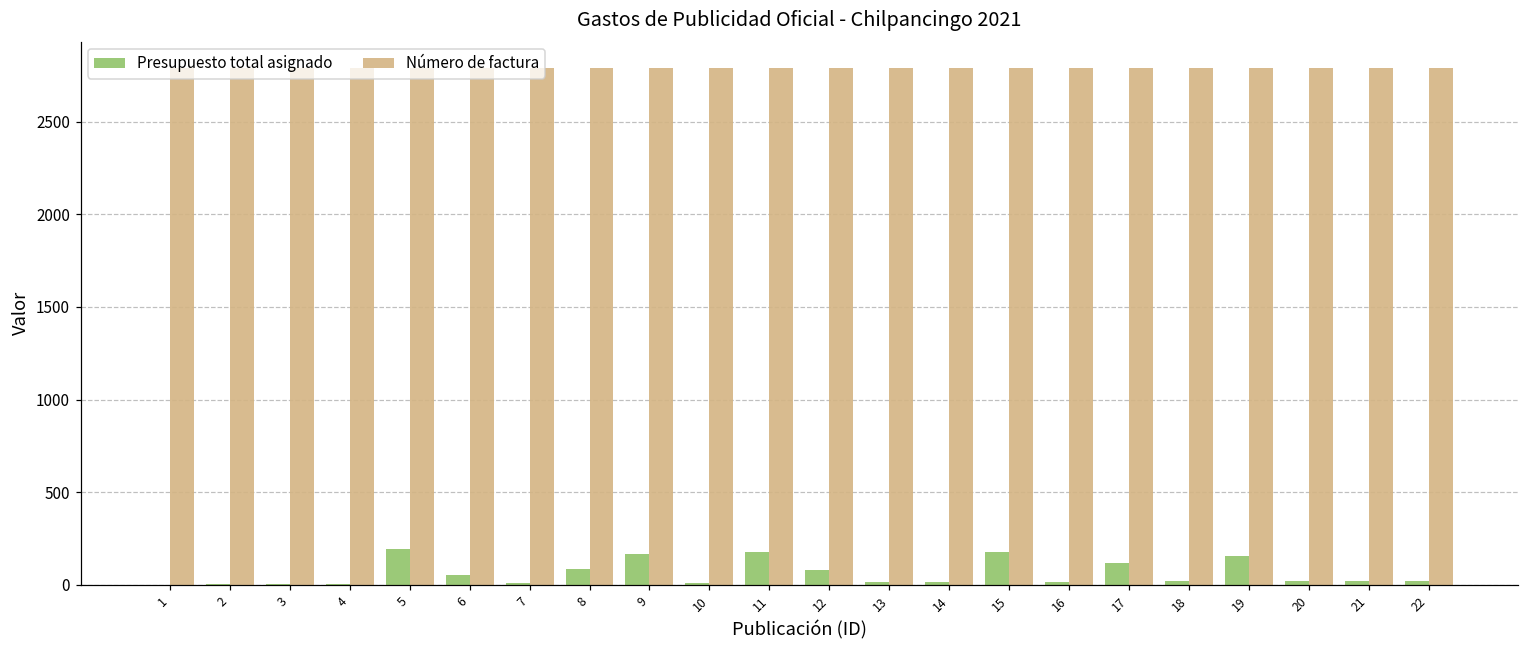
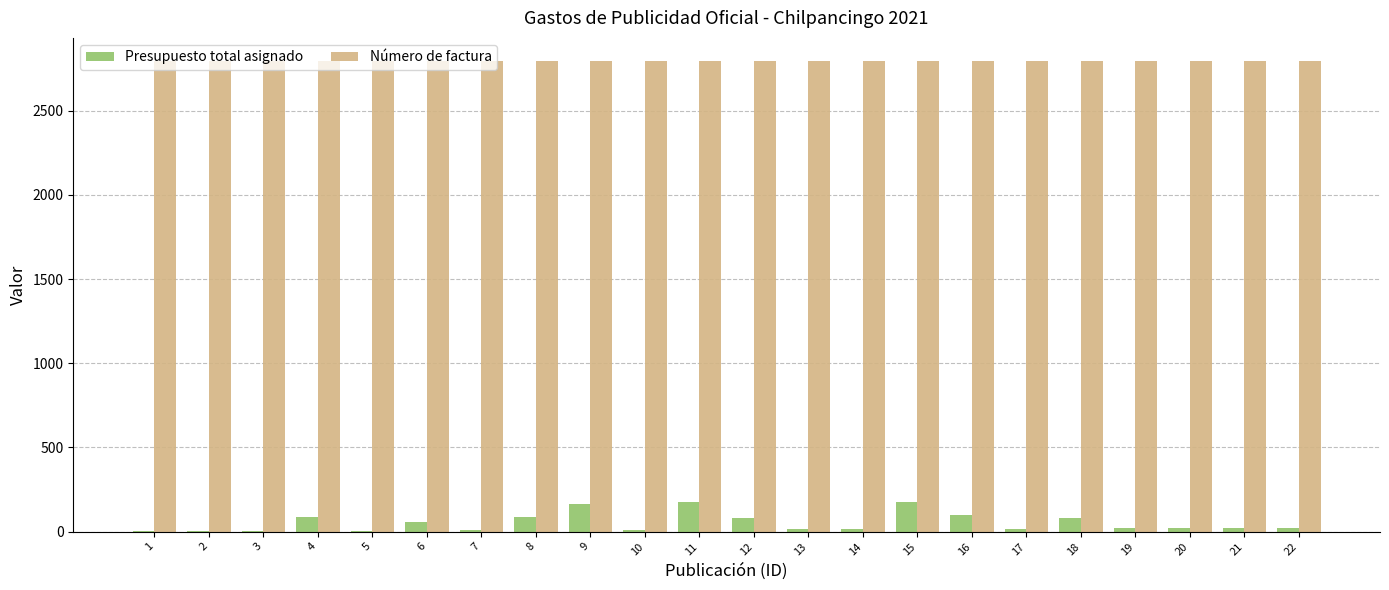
  {
    "Presupuesto total asignado": {
-     "4": 0,
-     "5": 190,
+     "4": 90,
+     "5": 10,
      "6": 60,
      "8": 90,
      "9": 170,
      "11": 180,
      "12": 80,
      "15": 180,
-     "16": 20,
-     "17": 120,
-     "18": 20,
-     "19": 160,
+     "16": 100,
+     "17": 20,
+     "18": 80,
+     "19": 20,
      "20": 20,
      "21": 20,
      "22": 20
    },
    "Número de factura": {
      "8": 2790,
      "9": 2790,
      "10": 2790,
      "11": 2790,
      "12": 2790,
      "13": 2790,
      "14": 2790,
      "15": 2790,
      "16": 2790,
      "17": 2790,
      "18": 2790,
      "19": 2790,
      "20": 2790,
      "21": 2790,
      "22": 2790
    }
  }
